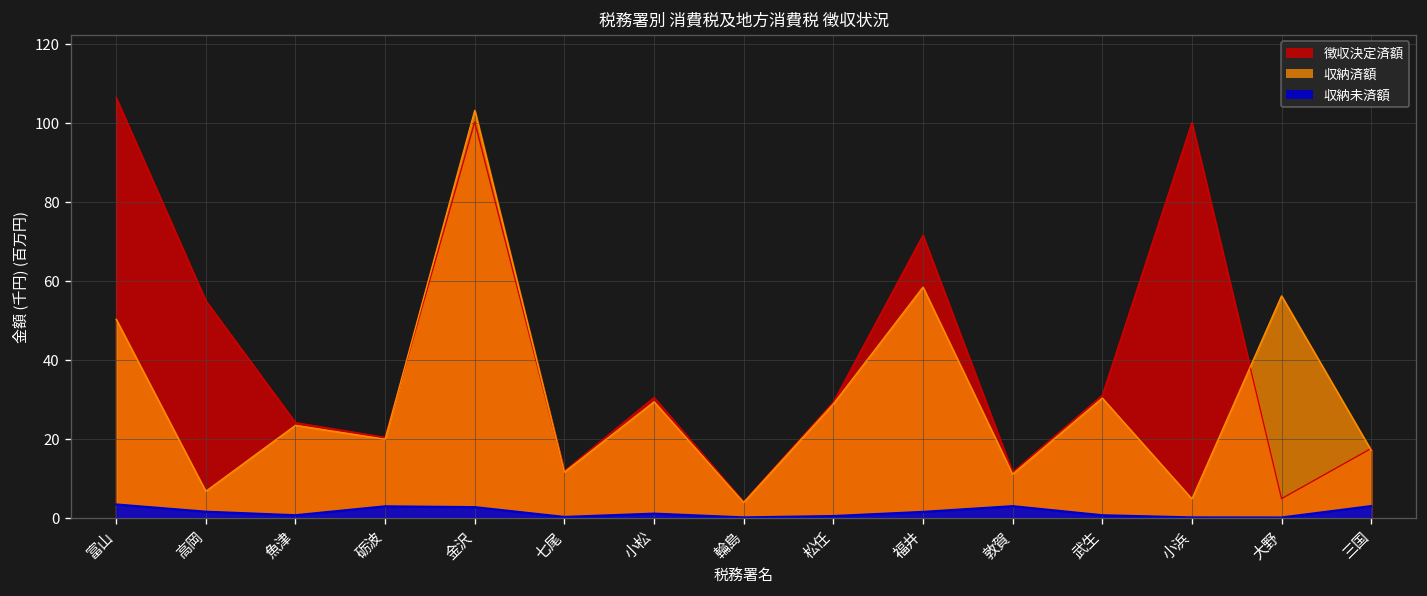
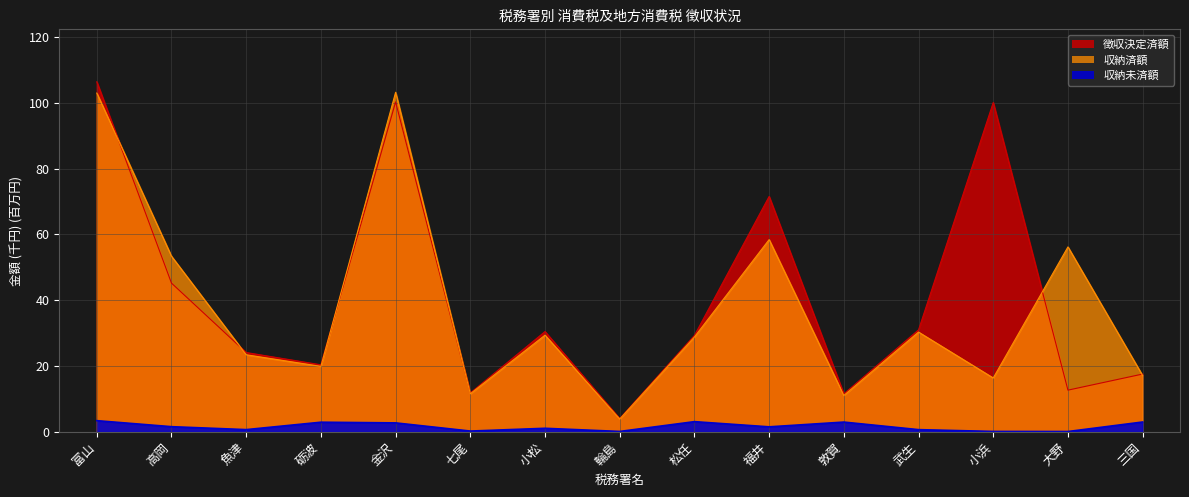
  {
    "徴収決定済額": {
      "富山": 106,
-     "高岡": 55,
+     "高岡": 45,
      "金沢": 100,
      "小松": 30,
      "福井": 72,
      "小浜": 100,
-     "大野": 5
+     "大野": 13
    },
    "収納済額": {
-     "富山": 50,
-     "高岡": 7,
+     "富山": 103,
+     "高岡": 53,
      "金沢": 103,
      "小松": 29,
      "福井": 58,
-     "小浜": 5,
+     "小浜": 16,
      "大野": 56
    },
    "収納未済額": {
      "富山": 3,
      "高岡": 2,
      "魚津": 1,
      "砺波": 3,
      "金沢": 3,
      "七尾": 0,
      "小松": 1,
      "輪島": 0,
-     "松任": 0,
+     "松任": 3,
      "福井": 2,
      "敦賀": 3,
      "武生": 1,
      "小浜": 0,
      "大野": 0,
      "三国": 3
    }
  }
